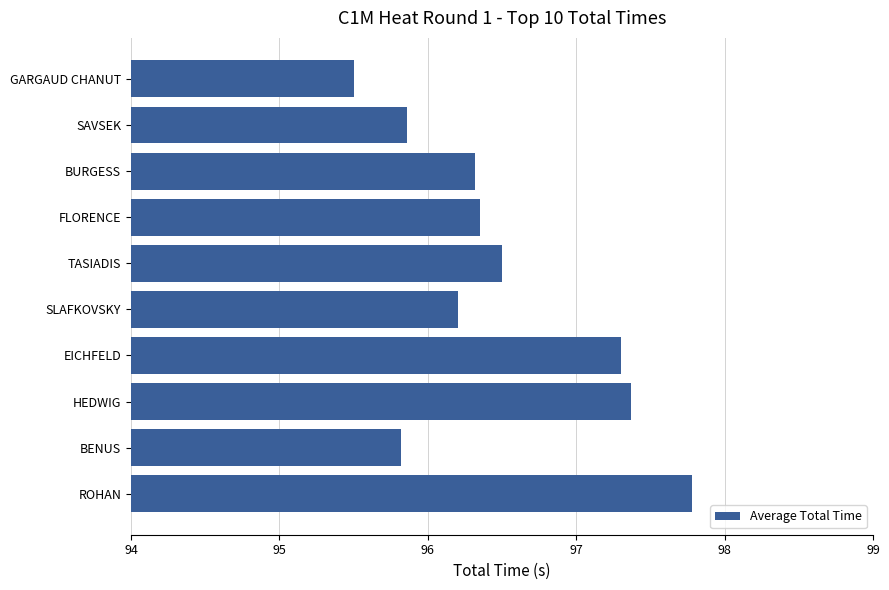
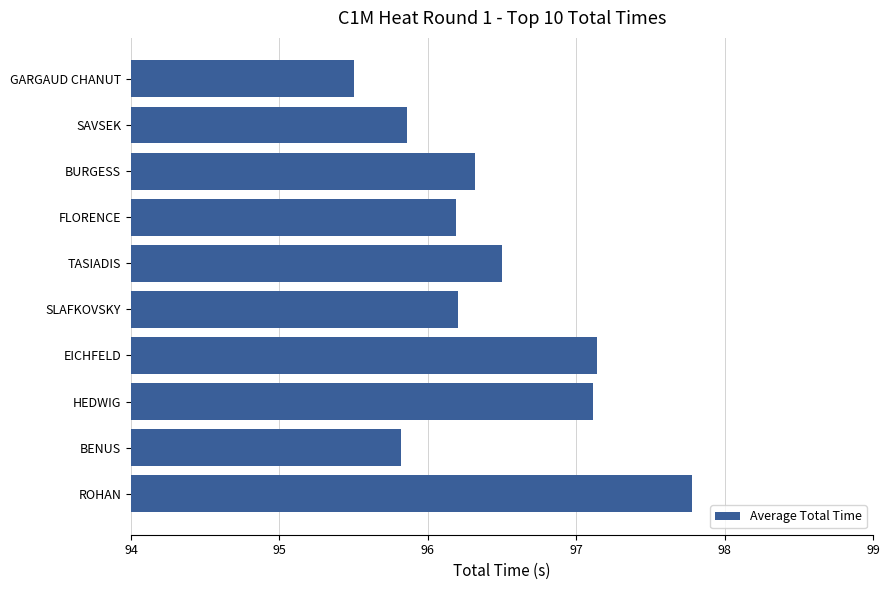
  {
    "GARGAUD CHANUT": 95.50,
    "SAVSEK": 95.86,
    "BURGESS": 96.32,
-   "FLORENCE": 96.35,
+   "FLORENCE": 96.19,
    "TASIADIS": 96.50,
    "SLAFKOVSKY": 96.20,
-   "EICHFELD": 97.30,
-   "HEDWIG": 97.37,
+   "EICHFELD": 97.14,
+   "HEDWIG": 97.11,
    "BENUS": 95.82,
    "ROHAN": 97.78
  }
